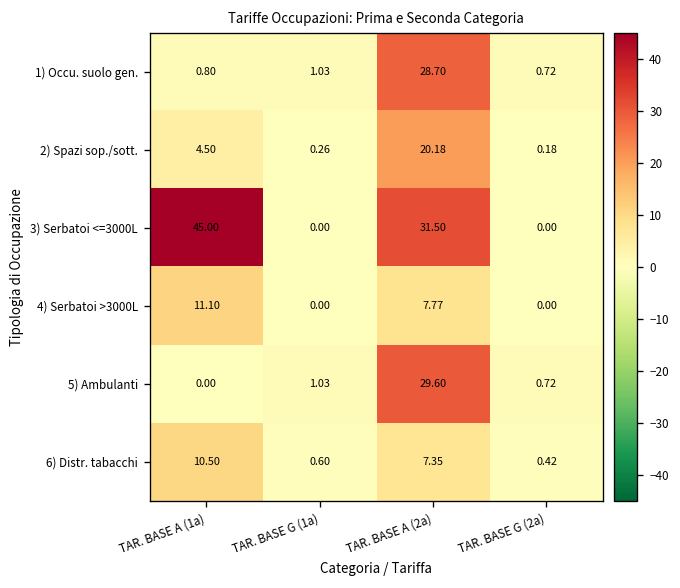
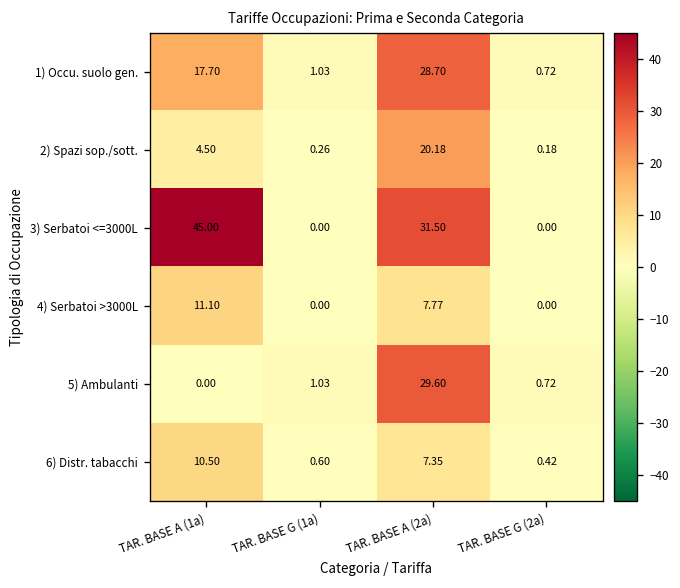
  {
    "1) Occu. suolo gen.": {
-     "TAR. BASE A (1a)": 0.80,
+     "TAR. BASE A (1a)": 17.70,
      "TAR. BASE G (1a)": 1.03,
      "TAR. BASE A (2a)": 28.70,
      "TAR. BASE G (2a)": 0.72
    },
    "2) Spazi sop./sott.": {
      "TAR. BASE A (1a)": 4.50,
      "TAR. BASE G (1a)": 0.26,
      "TAR. BASE A (2a)": 20.18,
      "TAR. BASE G (2a)": 0.18
    },
    "3) Serbatoi <=3000L": {
      "TAR. BASE A (1a)": 45.00,
      "TAR. BASE G (1a)": 0.00,
      "TAR. BASE A (2a)": 31.50,
      "TAR. BASE G (2a)": 0.00
    },
    "4) Serbatoi >3000L": {
      "TAR. BASE A (1a)": 11.10,
      "TAR. BASE G (1a)": 0.00,
      "TAR. BASE A (2a)": 7.77,
      "TAR. BASE G (2a)": 0.00
    },
    "5) Ambulanti": {
      "TAR. BASE A (1a)": 0.00,
      "TAR. BASE G (1a)": 1.03,
      "TAR. BASE A (2a)": 29.60,
      "TAR. BASE G (2a)": 0.72
    },
    "6) Distr. tabacchi": {
      "TAR. BASE A (1a)": 10.50,
      "TAR. BASE G (1a)": 0.60,
      "TAR. BASE A (2a)": 7.35,
      "TAR. BASE G (2a)": 0.42
    }
  }
